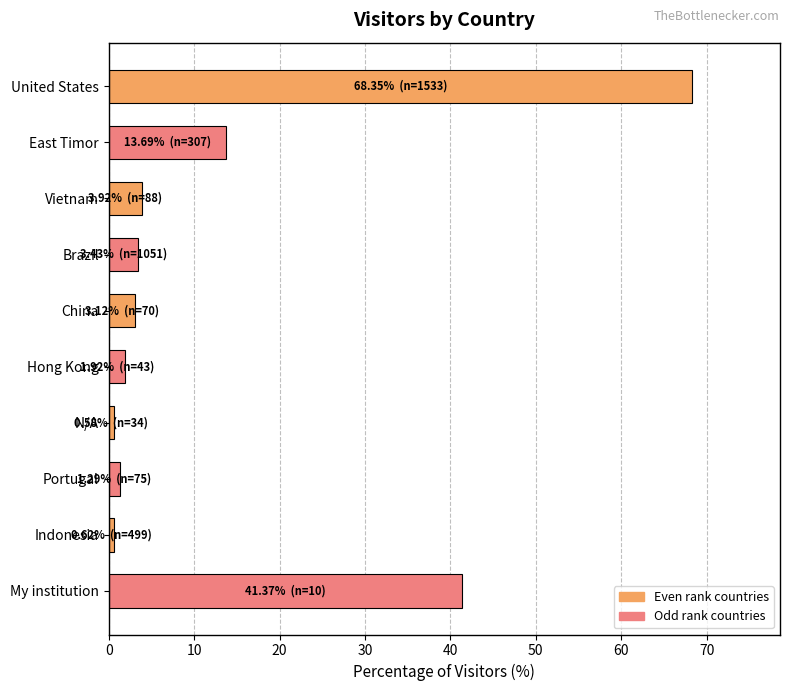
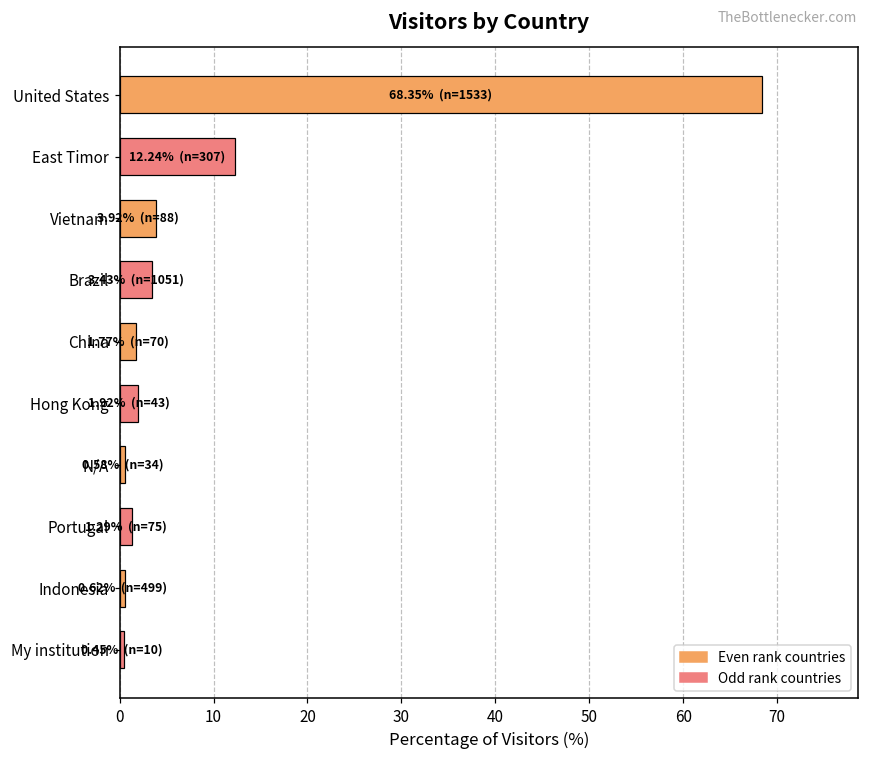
  {
    "United States": "68.35%",
-   "East Timor": "13.69%",
+   "East Timor": "12.24%",
    "Vietnam": "3.92%",
    "Brazil": "3.43%",
-   "China": "3.12%",
+   "China": "1.77%",
    "Hong Kong": "1.92%",
    "N/A": "0.58%",
    "Portugal": "1.29%",
    "Indonesia": "0.62%",
-   "My institution": "41.37%"
+   "My institution": "0.45%"
  }
